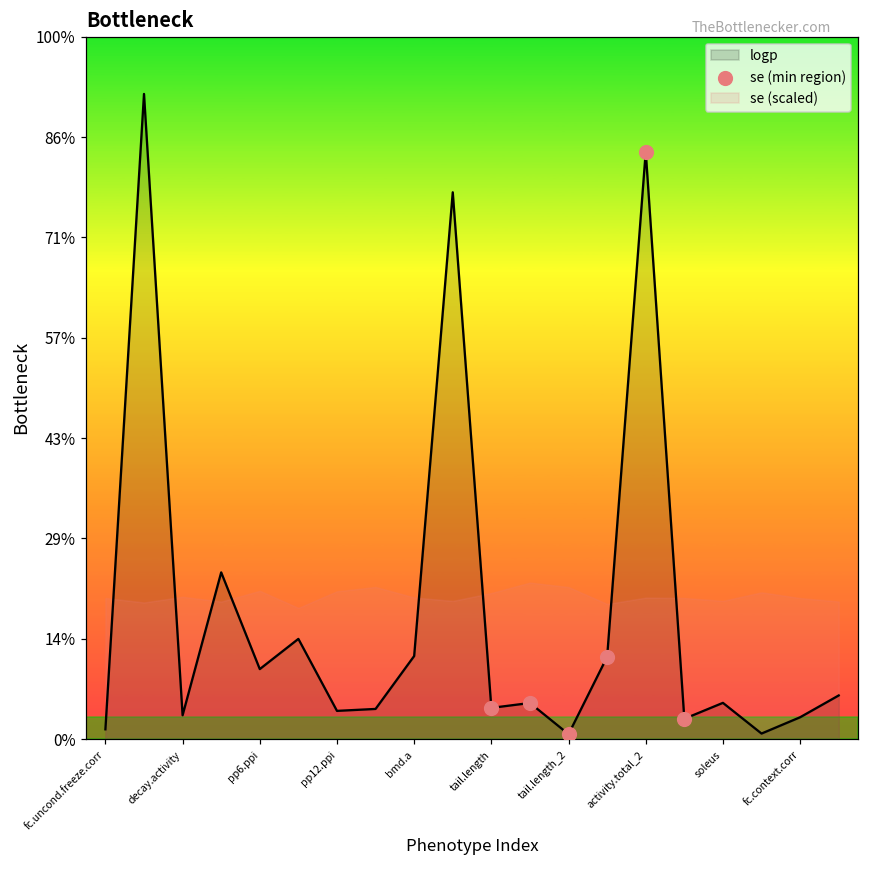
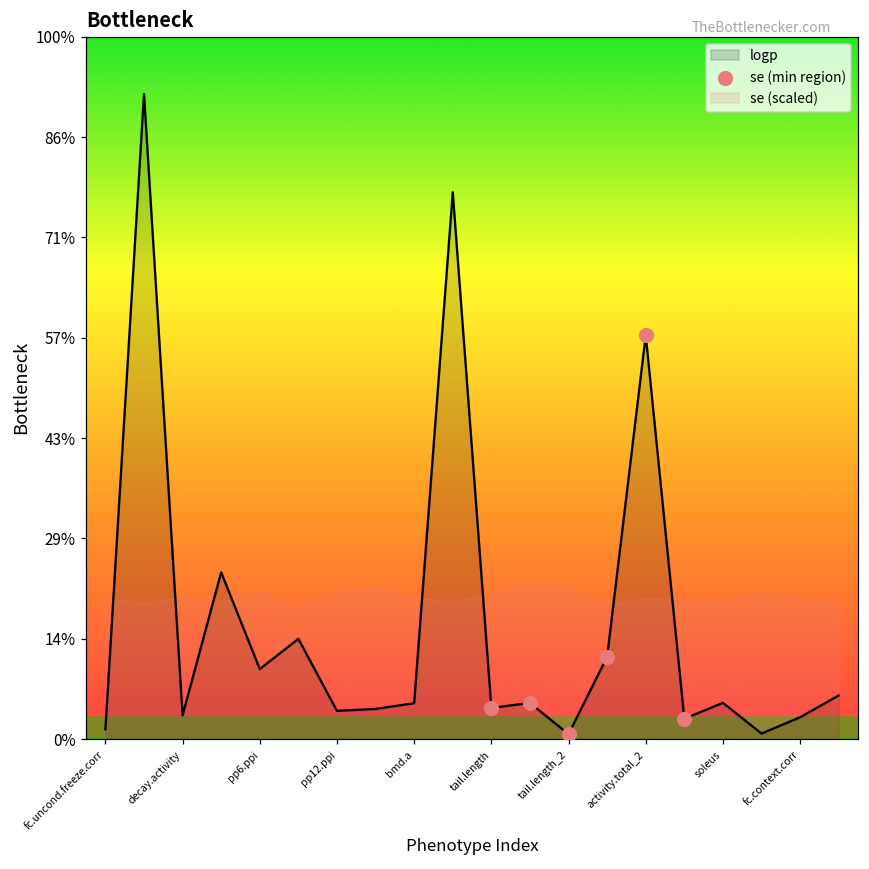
  {
    "logp": {
      "decay.activity": "3%",
      "pp6.ppi": "10%",
      "pp12.ppi": "4%",
-     "bmd.a": "12%",
-     "activity.total_2": "84%",
+     "bmd.a": "5%",
+     "activity.total_2": "58%",
      "soleus": "5%",
      "fc.context.corr": "3%"
    }
  }
